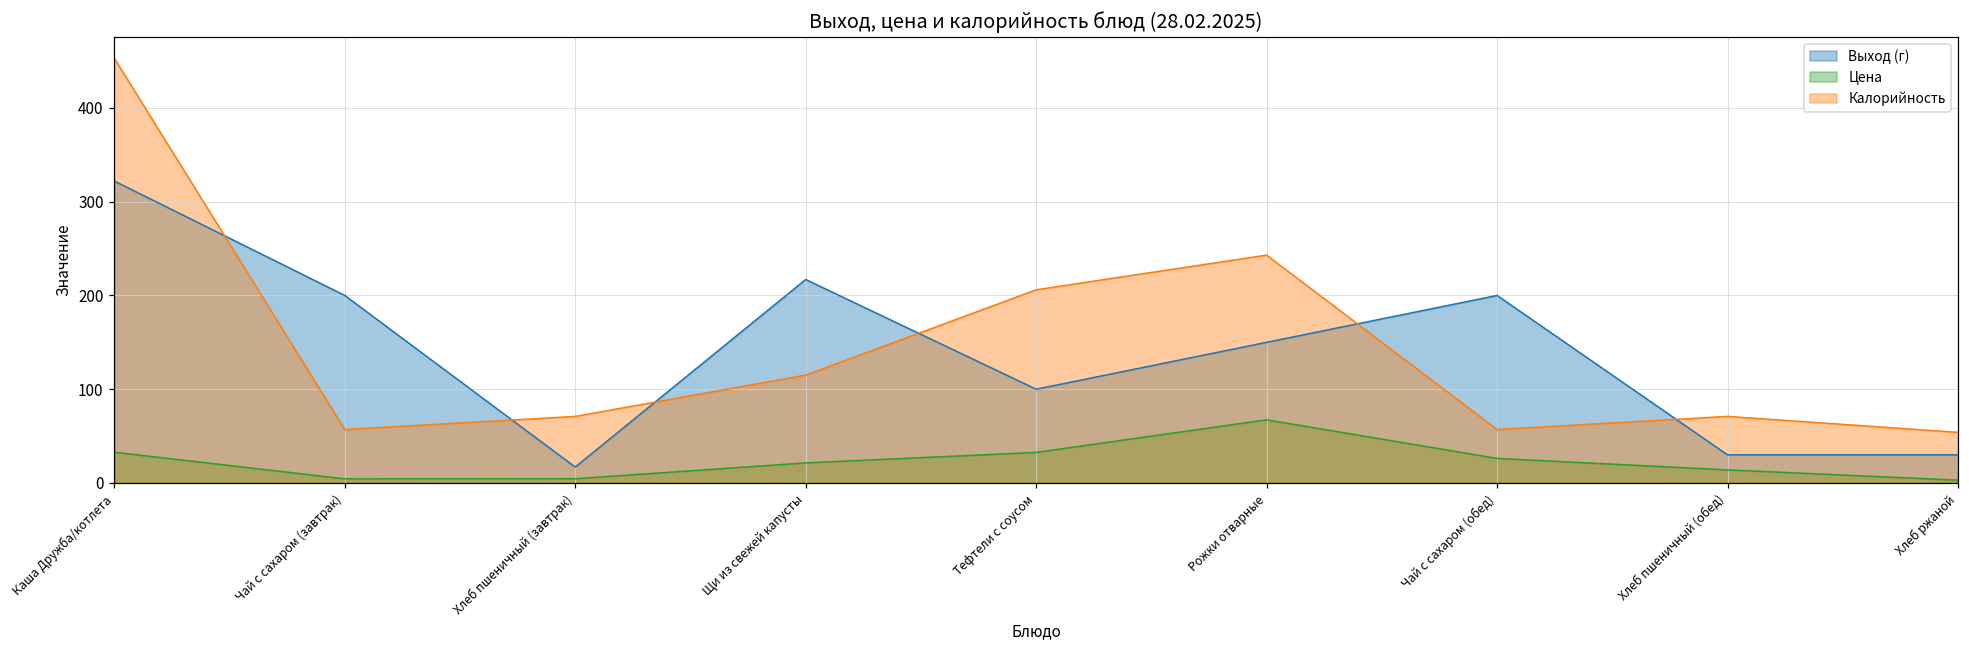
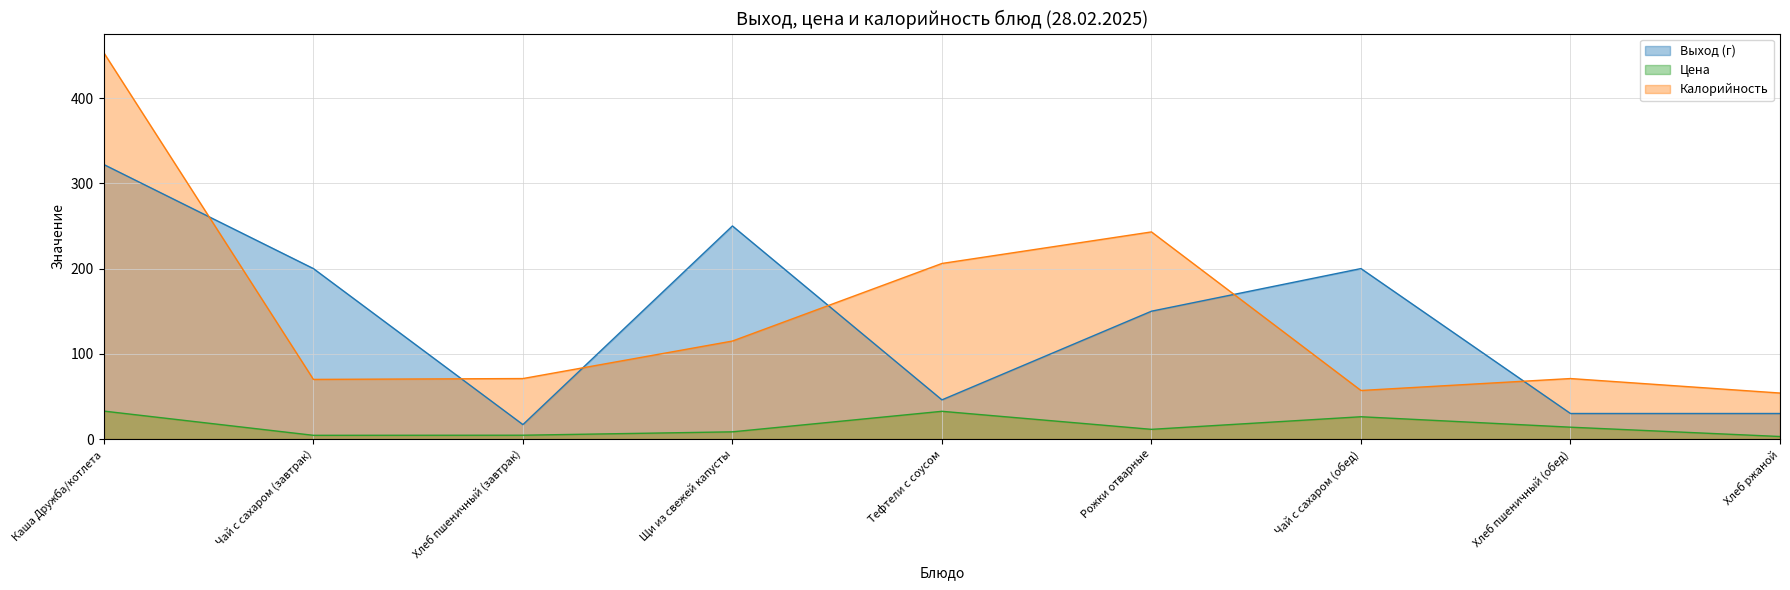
  {
    "Выход (г)": {
      "Каша Дружба/котлета": 320,
      "Чай с сахаром (завтрак)": 200,
      "Хлеб пшеничный (завтрак)": 20,
-     "Щи из свежей капусты": 220,
-     "Тефтели с соусом": 100,
+     "Щи из свежей капусты": 250,
+     "Тефтели с соусом": 50,
      "Рожки отварные": 150,
      "Чай с сахаром (обед)": 200,
      "Хлеб пшеничный (обед)": 30,
      "Хлеб ржаной": 30
    },
    "Цена": {
      "Каша Дружба/котлета": 30,
      "Чай с сахаром (завтрак)": 0,
      "Хлеб пшеничный (завтрак)": 0,
-     "Щи из свежей капусты": 20,
+     "Щи из свежей капусты": 10,
      "Тефтели с соусом": 30,
-     "Рожки отварные": 70,
+     "Рожки отварные": 10,
      "Чай с сахаром (обед)": 30,
      "Хлеб пшеничный (обед)": 10,
      "Хлеб ржаной": 0
    },
    "Калорийность": {
      "Каша Дружба/котлета": 450,
-     "Чай с сахаром (завтрак)": 60,
+     "Чай с сахаром (завтрак)": 70,
      "Хлеб пшеничный (завтрак)": 70,
      "Щи из свежей капусты": 120,
      "Тефтели с соусом": 210,
      "Рожки отварные": 240,
      "Чай с сахаром (обед)": 60,
      "Хлеб пшеничный (обед)": 70,
      "Хлеб ржаной": 50
    }
  }
